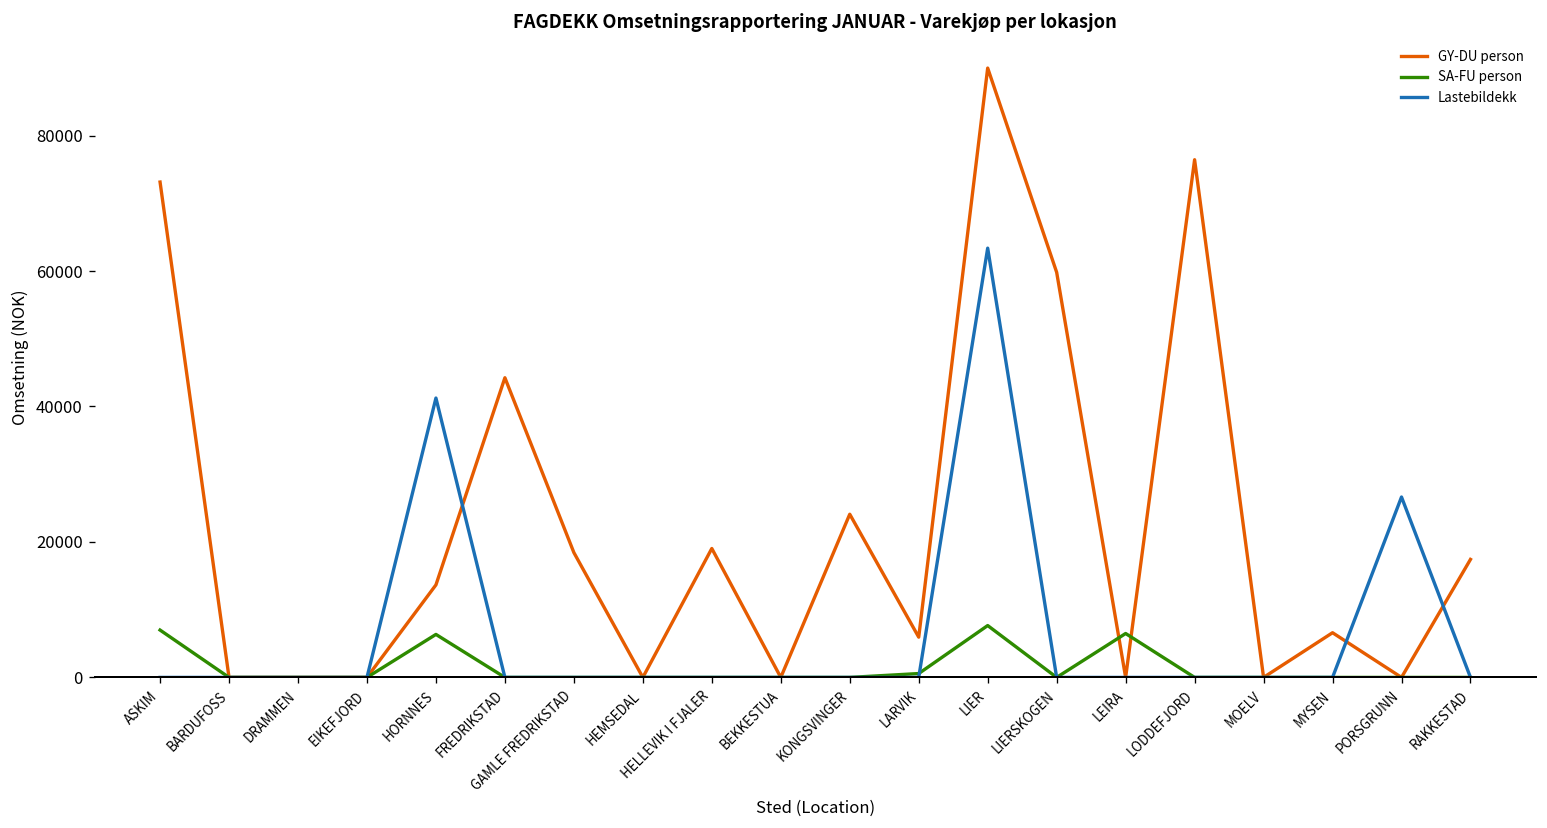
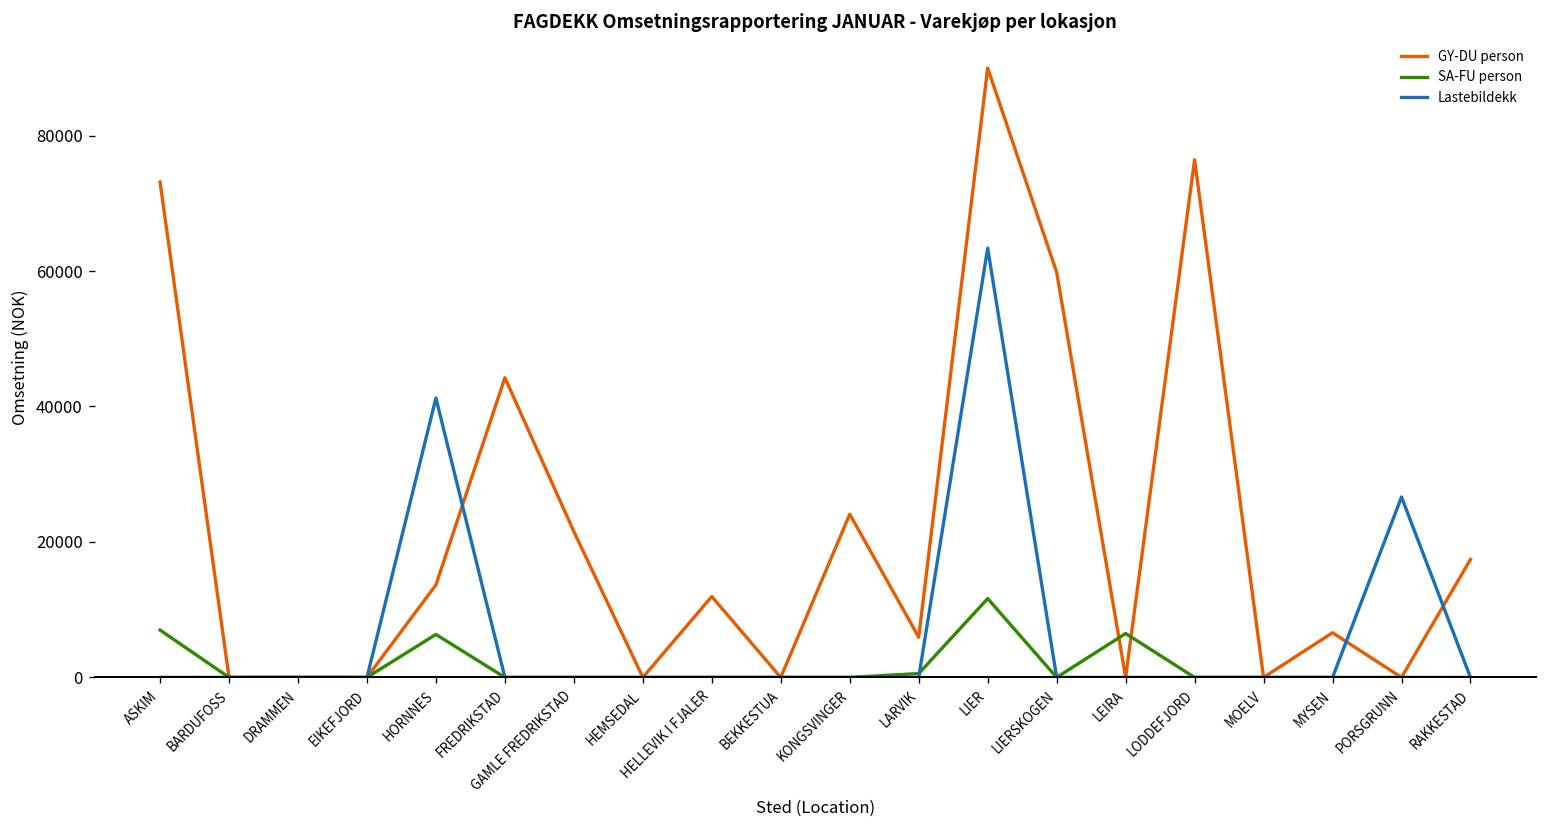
  {
    "GY-DU person": {
      "ASKIM": 73000,
      "HORNNES": 14000,
      "FREDRIKSTAD": 44000,
-     "GAMLE FREDRIKSTAD": 18000,
-     "HELLEVIK I FJALER": 19000,
+     "GAMLE FREDRIKSTAD": 22000,
+     "HELLEVIK I FJALER": 12000,
      "KONGSVINGER": 24000,
      "LARVIK": 6000,
      "LIER": 90000,
      "LIERSKOGEN": 60000,
      "LODDEFJORD": 76000,
      "MYSEN": 7000,
      "RAKKESTAD": 17000
    },
    "SA-FU person": {
      "ASKIM": 7000,
      "HORNNES": 6000,
      "LARVIK": 1000,
-     "LIER": 8000,
+     "LIER": 12000,
      "LEIRA": 6000
    },
    "Lastebildekk": {
      "ASKIM": 0,
      "HORNNES": 41000,
      "LARVIK": 0,
      "LIER": 63000,
      "PORSGRUNN": 27000
    }
  }
